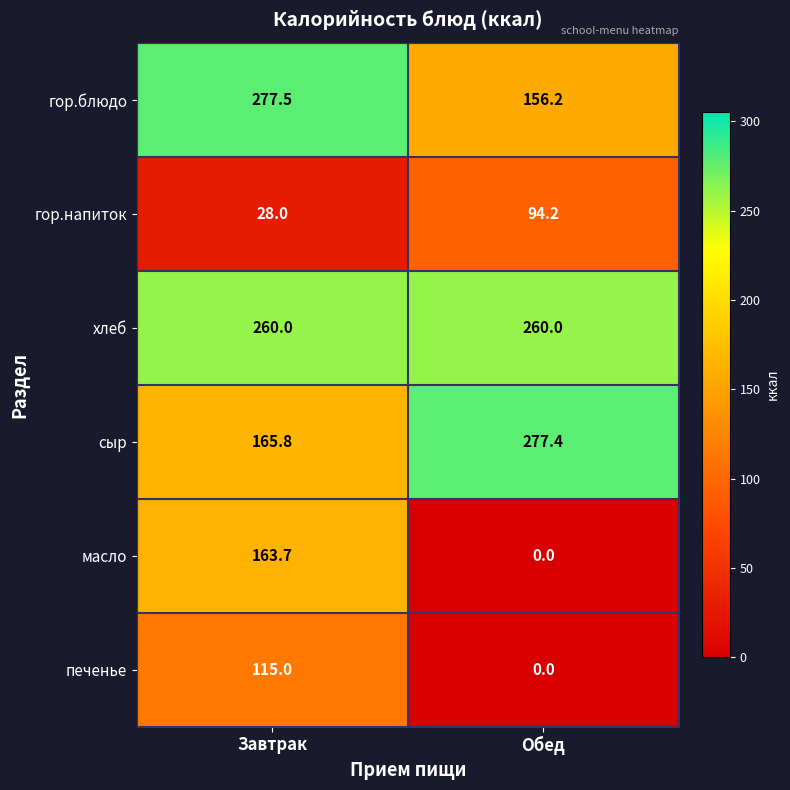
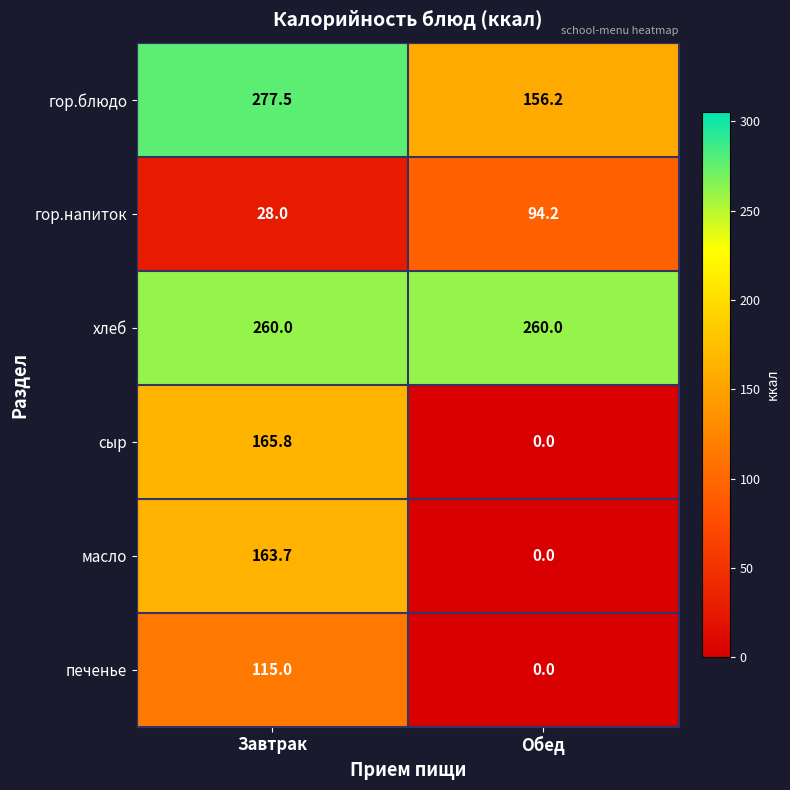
  {
    "гор.блюдо": {
      "Завтрак": 277.5,
      "Обед": 156.2
    },
    "гор.напиток": {
      "Завтрак": 28.0,
      "Обед": 94.2
    },
    "хлеб": {
      "Завтрак": 260.0,
      "Обед": 260.0
    },
    "сыр": {
      "Завтрак": 165.8,
-     "Обед": 277.4
+     "Обед": 0.0
    },
    "масло": {
      "Завтрак": 163.7,
      "Обед": 0.0
    },
    "печенье": {
      "Завтрак": 115.0,
      "Обед": 0.0
    }
  }
